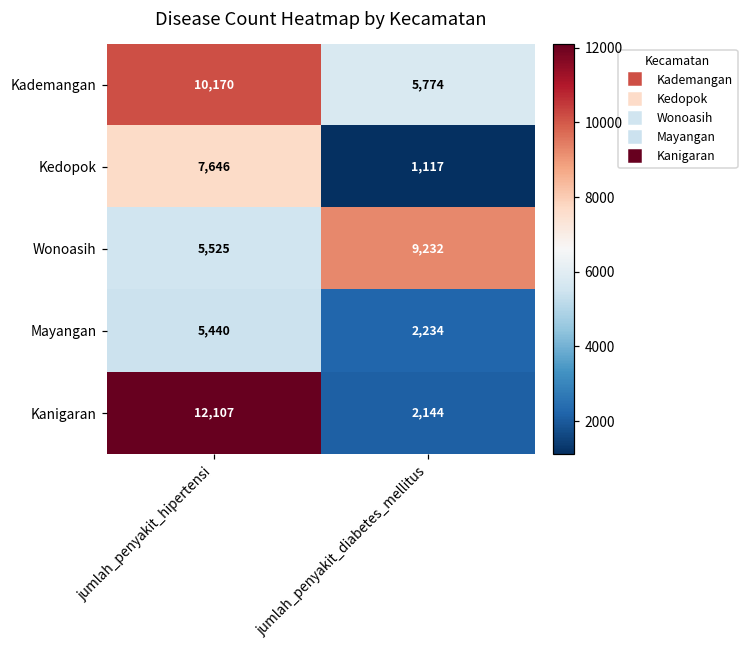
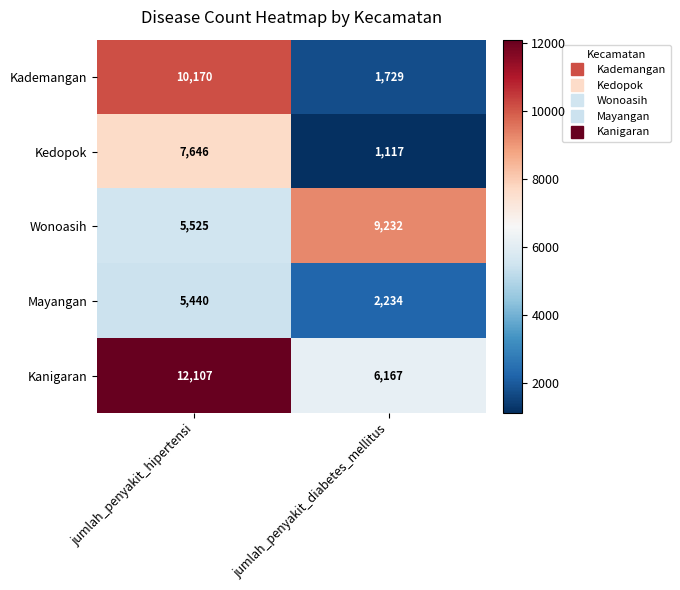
  {
    "Kademangan": {
      "jumlah_penyakit_hipertensi": "10,170",
-     "jumlah_penyakit_diabetes_mellitus": "5,774"
+     "jumlah_penyakit_diabetes_mellitus": "1,729"
    },
    "Kedopok": {
      "jumlah_penyakit_hipertensi": "7,646",
      "jumlah_penyakit_diabetes_mellitus": "1,117"
    },
    "Wonoasih": {
      "jumlah_penyakit_hipertensi": "5,525",
      "jumlah_penyakit_diabetes_mellitus": "9,232"
    },
    "Mayangan": {
      "jumlah_penyakit_hipertensi": "5,440",
      "jumlah_penyakit_diabetes_mellitus": "2,234"
    },
    "Kanigaran": {
      "jumlah_penyakit_hipertensi": "12,107",
-     "jumlah_penyakit_diabetes_mellitus": "2,144"
+     "jumlah_penyakit_diabetes_mellitus": "6,167"
    }
  }
